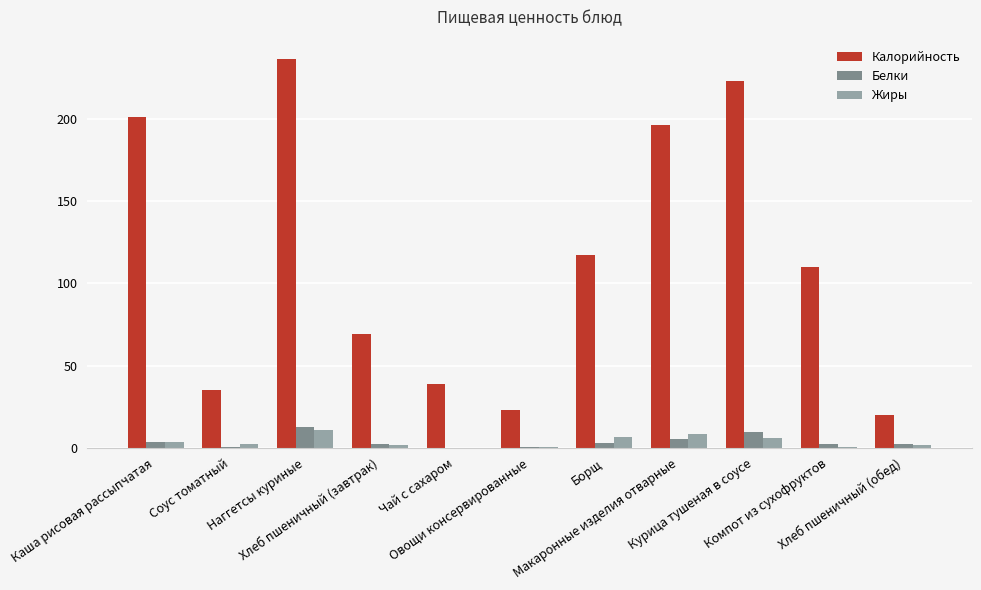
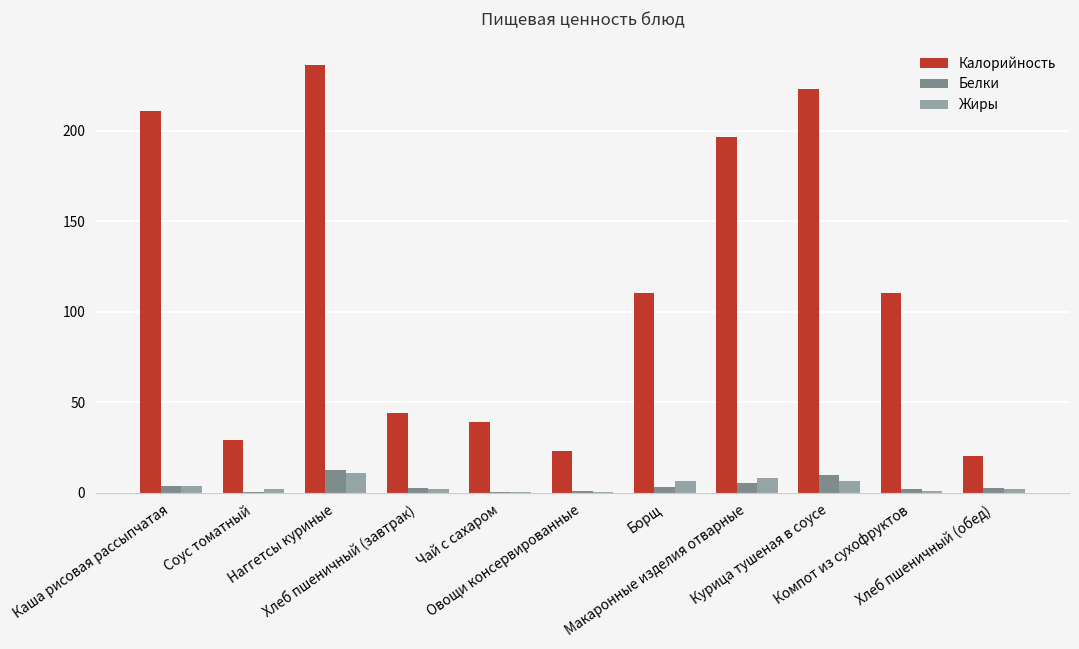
  {
    "Калорийность": {
-     "Каша рисовая рассыпчатая": 201,
-     "Соус томатный": 35,
+     "Каша рисовая рассыпчатая": 211,
+     "Соус томатный": 29,
      "Наггетсы куриные": 236,
-     "Хлеб пшеничный (завтрак)": 69,
+     "Хлеб пшеничный (завтрак)": 44,
      "Чай с сахаром": 39,
      "Овощи консервированные": 23,
-     "Борщ": 117,
+     "Борщ": 110,
      "Макаронные изделия отварные": 196,
      "Курица тушеная в соусе": 223,
      "Компот из сухофруктов": 110,
      "Хлеб пшеничный (обед)": 20
    }
  }
